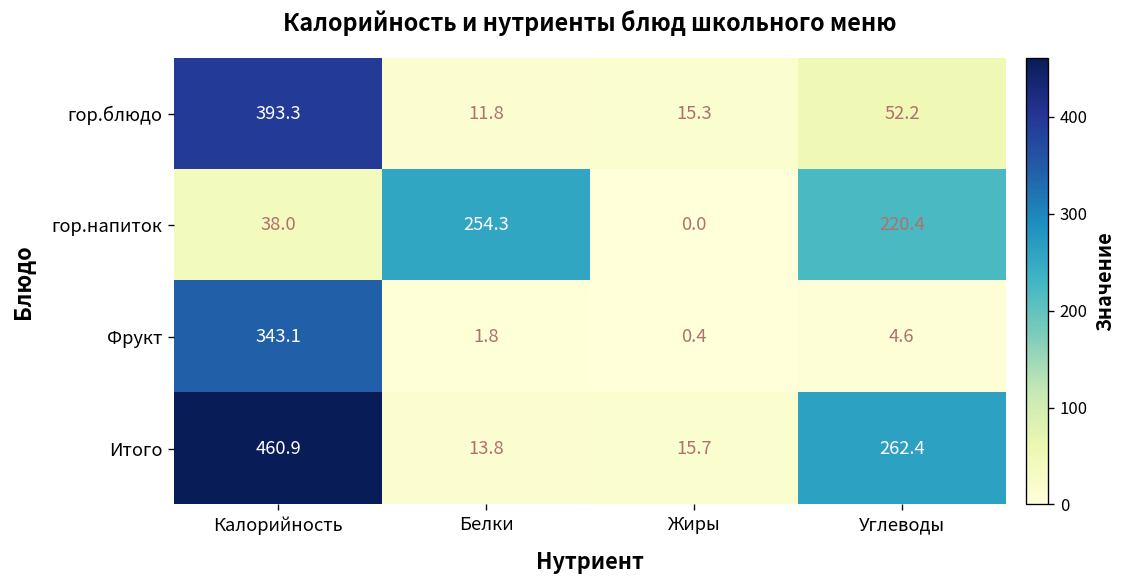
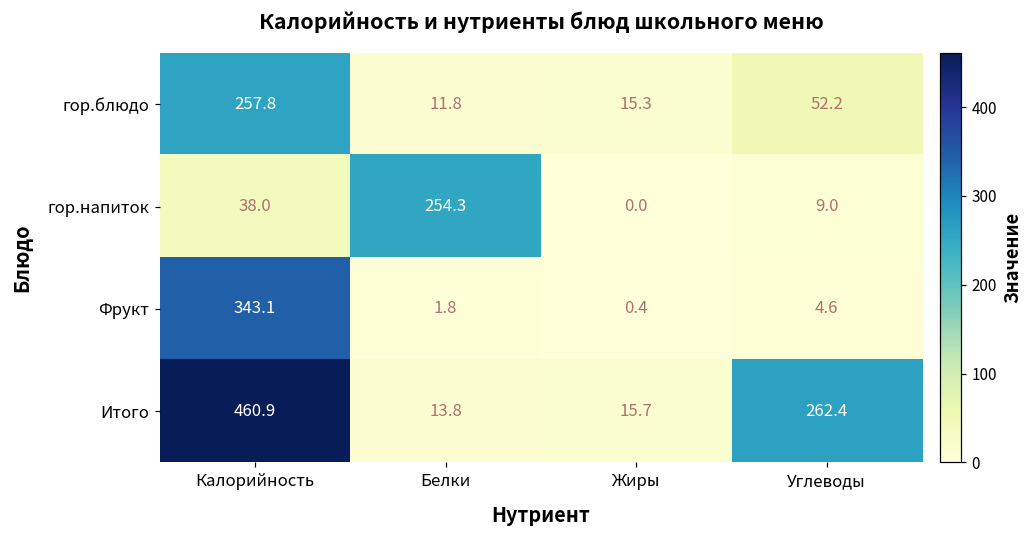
  {
    "гор.блюдо": {
-     "Калорийность": 393.3,
+     "Калорийность": 257.8,
      "Белки": 11.8,
      "Жиры": 15.3,
      "Углеводы": 52.2
    },
    "гор.напиток": {
      "Калорийность": 38.0,
      "Белки": 254.3,
      "Жиры": 0.0,
-     "Углеводы": 220.4
+     "Углеводы": 9.0
    },
    "Фрукт": {
      "Калорийность": 343.1,
      "Белки": 1.8,
      "Жиры": 0.4,
      "Углеводы": 4.6
    },
    "Итого": {
      "Калорийность": 460.9,
      "Белки": 13.8,
      "Жиры": 15.7,
      "Углеводы": 262.4
    }
  }
